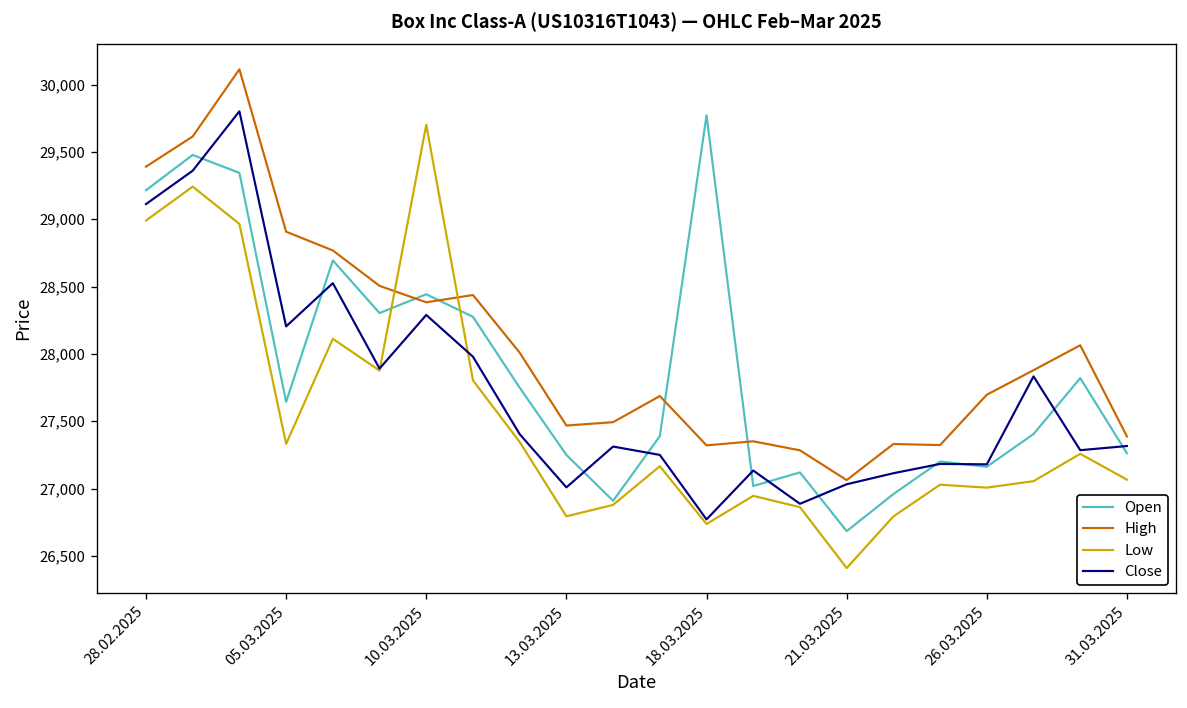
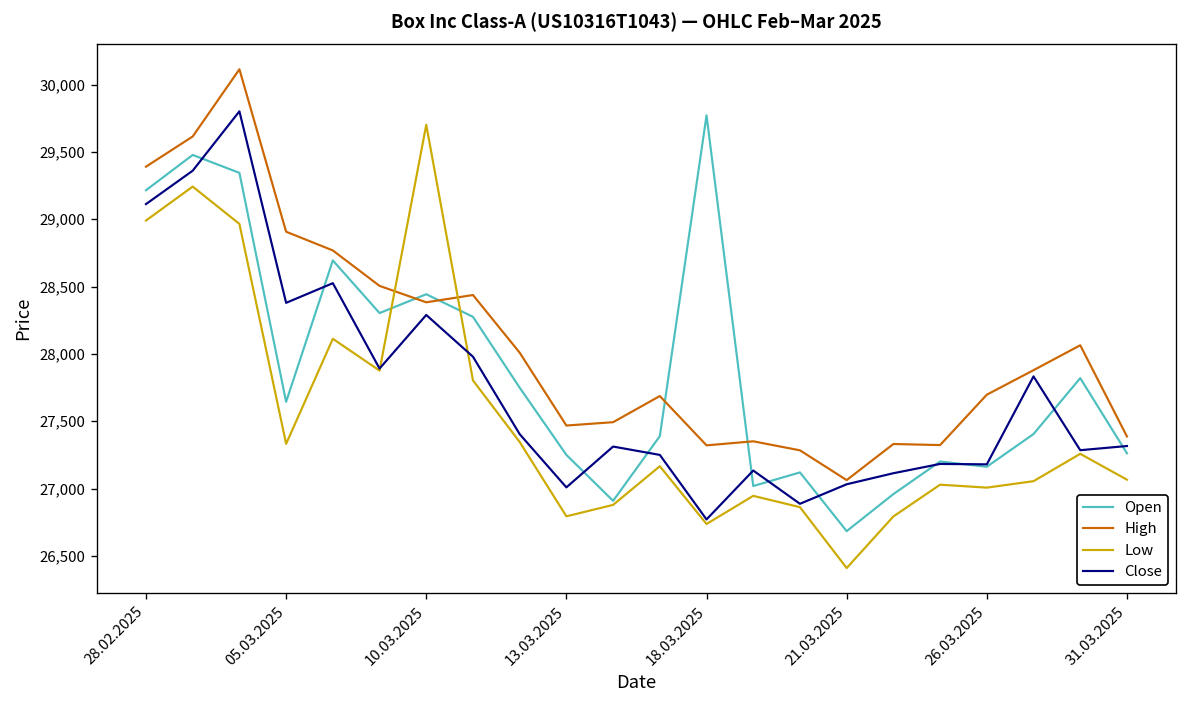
  {
    "Open": {
      "28.02.2025": "29,220",
      "05.03.2025": "27,640",
      "10.03.2025": "28,440",
      "13.03.2025": "27,250",
      "18.03.2025": "29,770",
      "21.03.2025": "26,680",
      "31.03.2025": "27,260"
    },
    "High": {
      "28.02.2025": "29,390",
      "05.03.2025": "28,910",
      "10.03.2025": "28,380",
      "13.03.2025": "27,470",
      "18.03.2025": "27,320",
      "21.03.2025": "27,060",
      "26.03.2025": "27,700",
      "31.03.2025": "27,390"
    },
    "Low": {
      "28.02.2025": "28,990",
      "05.03.2025": "27,330",
      "10.03.2025": "29,700",
      "13.03.2025": "26,790",
      "18.03.2025": "26,740",
      "21.03.2025": "26,410",
      "26.03.2025": "27,010",
      "31.03.2025": "27,070"
    },
    "Close": {
      "28.02.2025": "29,110",
-     "05.03.2025": "28,200",
+     "05.03.2025": "28,380",
      "10.03.2025": "28,290",
      "13.03.2025": "27,010",
      "18.03.2025": "26,770",
      "21.03.2025": "27,030",
      "31.03.2025": "27,320"
    }
  }
